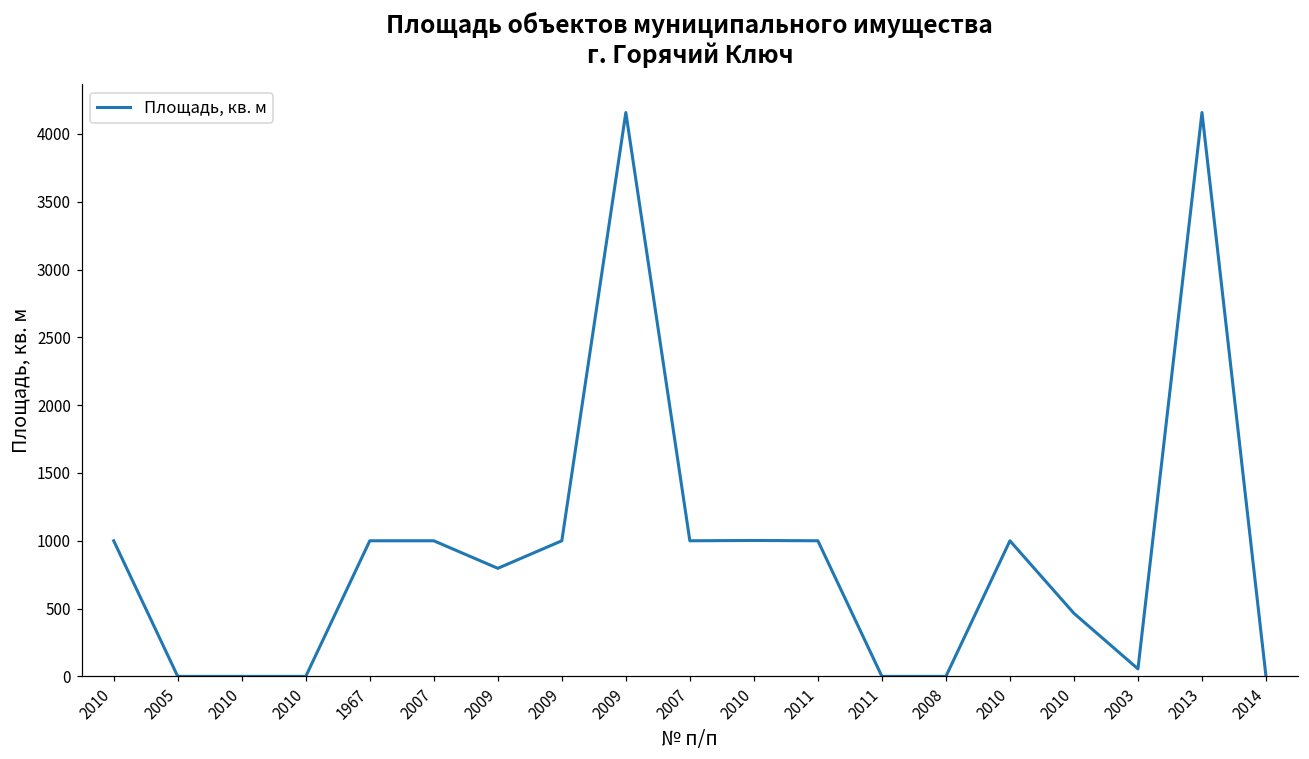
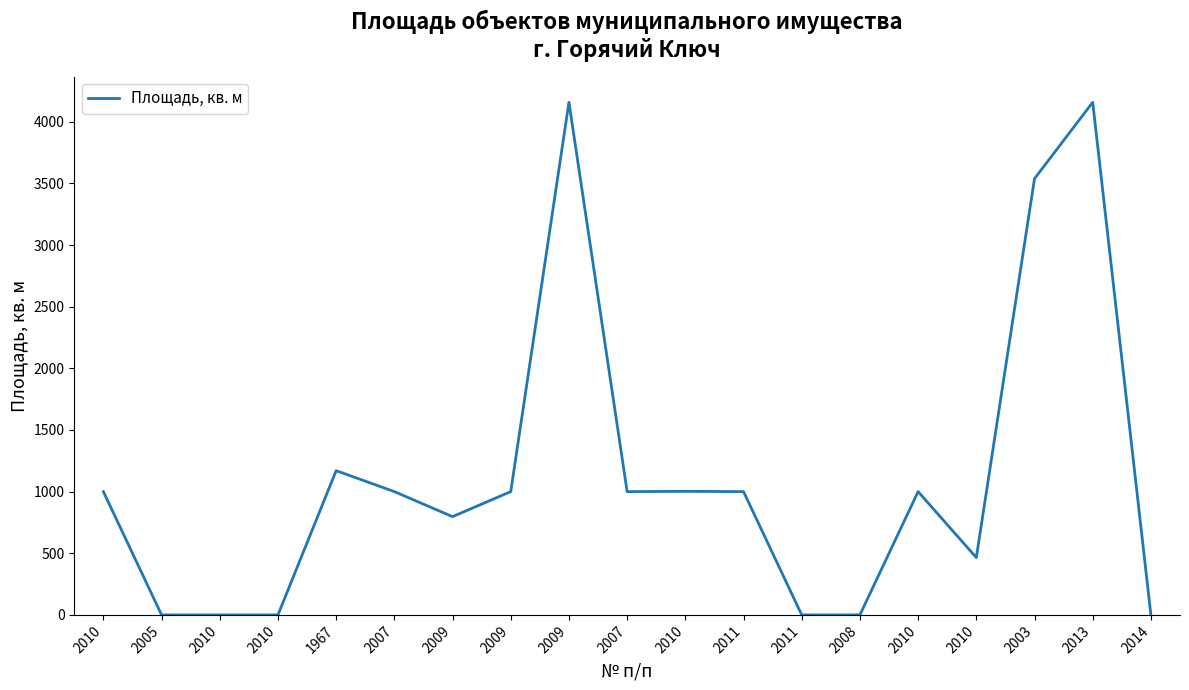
  {
    "2005": 0,
-   "1967": 1000,
+   "1967": 1170,
    "2008": 0,
-   "2003": 60,
+   "2003": 3540,
    "2013": 4160,
    "2014": 0
  }
